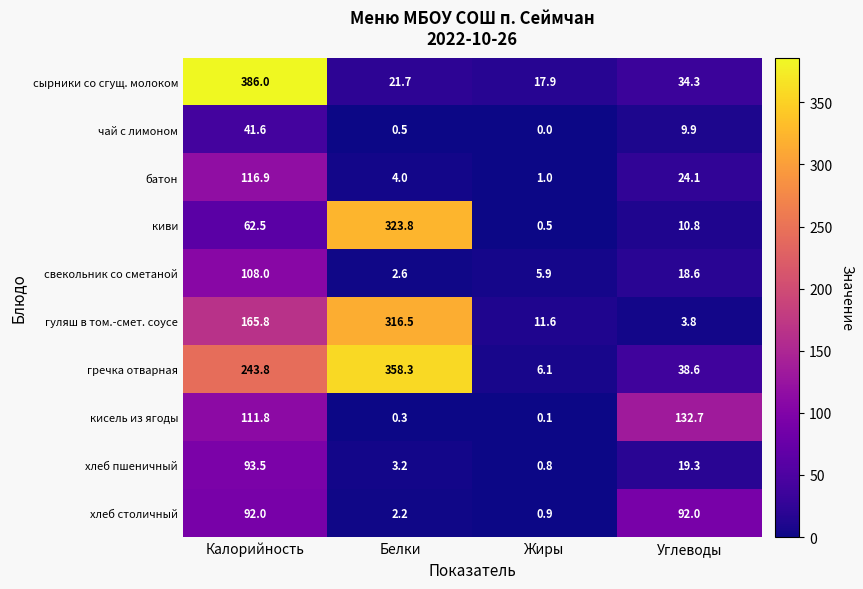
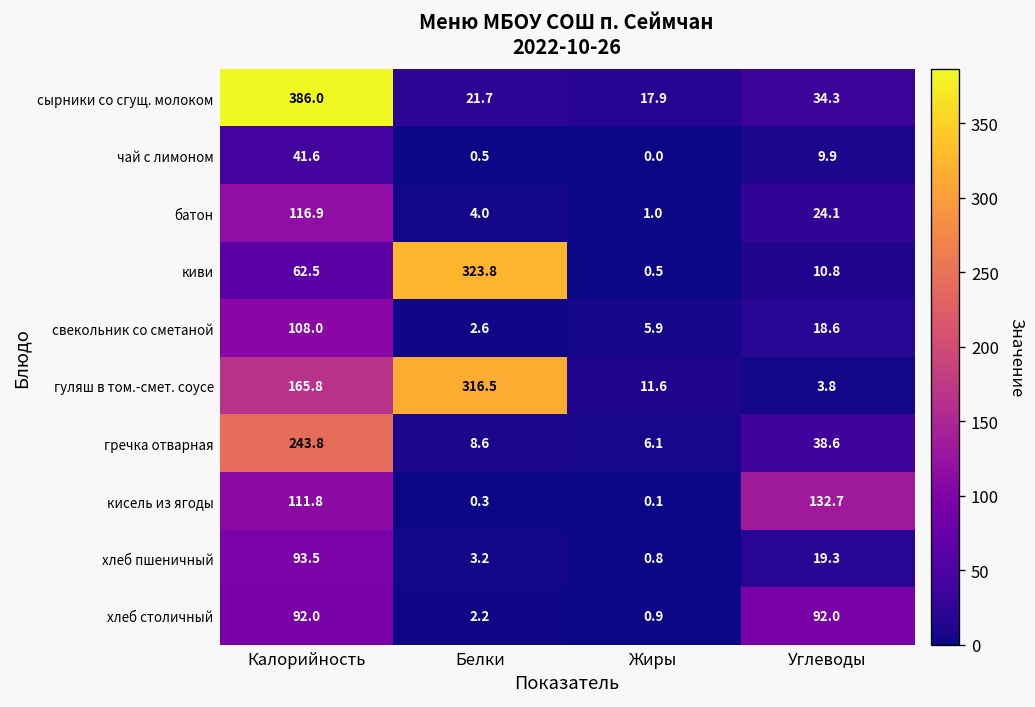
  {
    "сырники со сгущ. молоком": {
      "Калорийность": 386.0,
      "Белки": 21.7,
      "Жиры": 17.9,
      "Углеводы": 34.3
    },
    "чай с лимоном": {
      "Калорийность": 41.6,
      "Белки": 0.5,
      "Жиры": 0.0,
      "Углеводы": 9.9
    },
    "батон": {
      "Калорийность": 116.9,
      "Белки": 4.0,
      "Жиры": 1.0,
      "Углеводы": 24.1
    },
    "киви": {
      "Калорийность": 62.5,
      "Белки": 323.8,
      "Жиры": 0.5,
      "Углеводы": 10.8
    },
    "свекольник со сметаной": {
      "Калорийность": 108.0,
      "Белки": 2.6,
      "Жиры": 5.9,
      "Углеводы": 18.6
    },
    "гуляш в том.-смет. соусе": {
      "Калорийность": 165.8,
      "Белки": 316.5,
      "Жиры": 11.6,
      "Углеводы": 3.8
    },
    "гречка отварная": {
      "Калорийность": 243.8,
-     "Белки": 358.3,
+     "Белки": 8.6,
      "Жиры": 6.1,
      "Углеводы": 38.6
    },
    "кисель из ягоды": {
      "Калорийность": 111.8,
      "Белки": 0.3,
      "Жиры": 0.1,
      "Углеводы": 132.7
    },
    "хлеб пшеничный": {
      "Калорийность": 93.5,
      "Белки": 3.2,
      "Жиры": 0.8,
      "Углеводы": 19.3
    },
    "хлеб столичный": {
      "Калорийность": 92.0,
      "Белки": 2.2,
      "Жиры": 0.9,
      "Углеводы": 92.0
    }
  }
